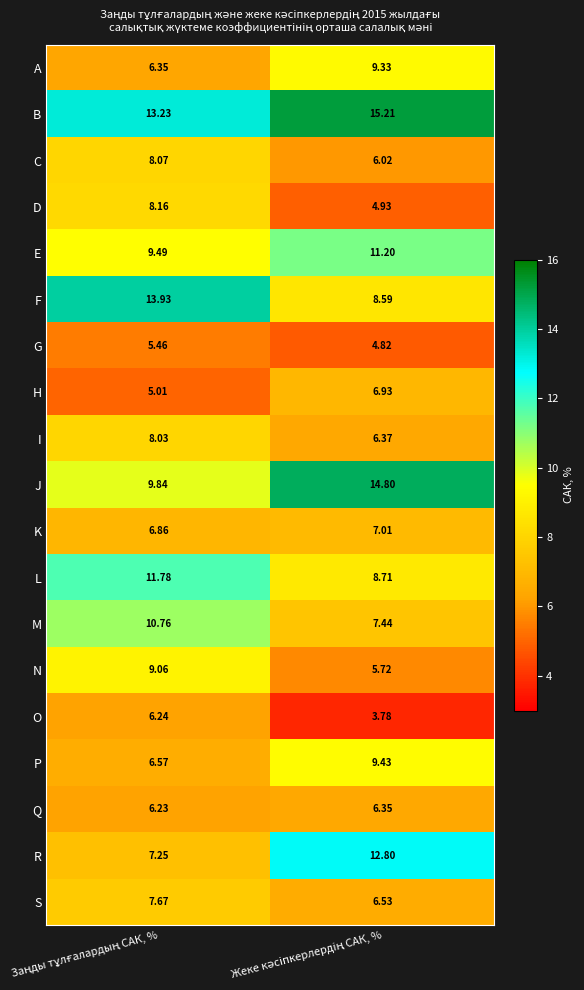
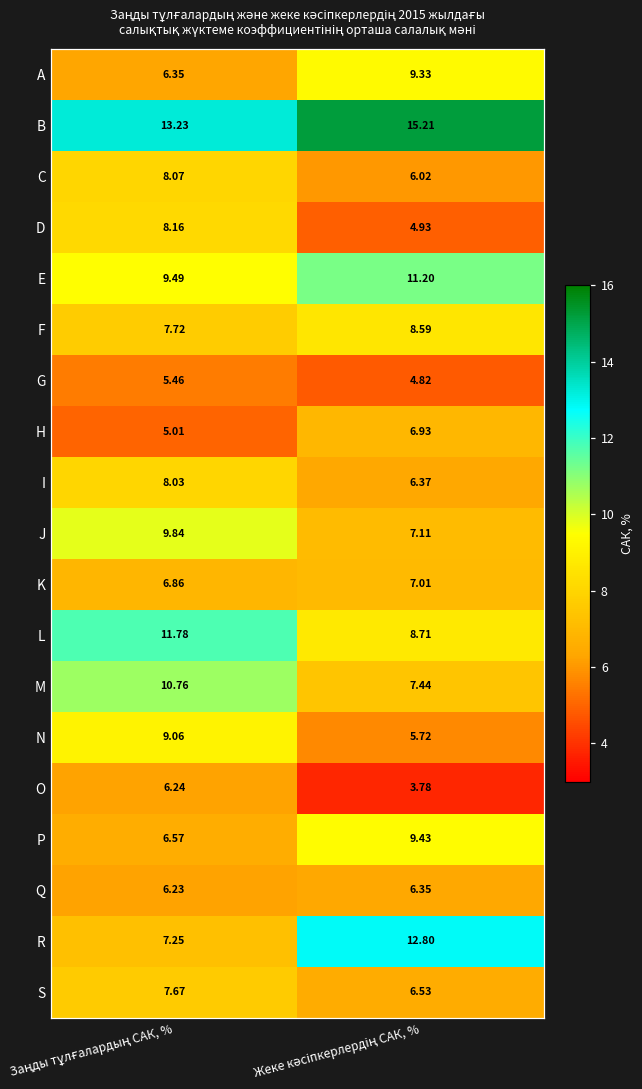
  {
    "A": {
      "Заңды тұлғалардың САК, %": 6.35,
      "Жеке кәсіпкерлердің САК, %": 9.33
    },
    "B": {
      "Заңды тұлғалардың САК, %": 13.23,
      "Жеке кәсіпкерлердің САК, %": 15.21
    },
    "C": {
      "Заңды тұлғалардың САК, %": 8.07,
      "Жеке кәсіпкерлердің САК, %": 6.02
    },
    "D": {
      "Заңды тұлғалардың САК, %": 8.16,
      "Жеке кәсіпкерлердің САК, %": 4.93
    },
    "E": {
      "Заңды тұлғалардың САК, %": 9.49,
      "Жеке кәсіпкерлердің САК, %": 11.20
    },
    "F": {
-     "Заңды тұлғалардың САК, %": 13.93,
+     "Заңды тұлғалардың САК, %": 7.72,
      "Жеке кәсіпкерлердің САК, %": 8.59
    },
    "G": {
      "Заңды тұлғалардың САК, %": 5.46,
      "Жеке кәсіпкерлердің САК, %": 4.82
    },
    "H": {
      "Заңды тұлғалардың САК, %": 5.01,
      "Жеке кәсіпкерлердің САК, %": 6.93
    },
    "I": {
      "Заңды тұлғалардың САК, %": 8.03,
      "Жеке кәсіпкерлердің САК, %": 6.37
    },
    "J": {
      "Заңды тұлғалардың САК, %": 9.84,
-     "Жеке кәсіпкерлердің САК, %": 14.80
+     "Жеке кәсіпкерлердің САК, %": 7.11
    },
    "K": {
      "Заңды тұлғалардың САК, %": 6.86,
      "Жеке кәсіпкерлердің САК, %": 7.01
    },
    "L": {
      "Заңды тұлғалардың САК, %": 11.78,
      "Жеке кәсіпкерлердің САК, %": 8.71
    },
    "M": {
      "Заңды тұлғалардың САК, %": 10.76,
      "Жеке кәсіпкерлердің САК, %": 7.44
    },
    "N": {
      "Заңды тұлғалардың САК, %": 9.06,
      "Жеке кәсіпкерлердің САК, %": 5.72
    },
    "O": {
      "Заңды тұлғалардың САК, %": 6.24,
      "Жеке кәсіпкерлердің САК, %": 3.78
    },
    "P": {
      "Заңды тұлғалардың САК, %": 6.57,
      "Жеке кәсіпкерлердің САК, %": 9.43
    },
    "Q": {
      "Заңды тұлғалардың САК, %": 6.23,
      "Жеке кәсіпкерлердің САК, %": 6.35
    },
    "R": {
      "Заңды тұлғалардың САК, %": 7.25,
      "Жеке кәсіпкерлердің САК, %": 12.80
    },
    "S": {
      "Заңды тұлғалардың САК, %": 7.67,
      "Жеке кәсіпкерлердің САК, %": 6.53
    }
  }
